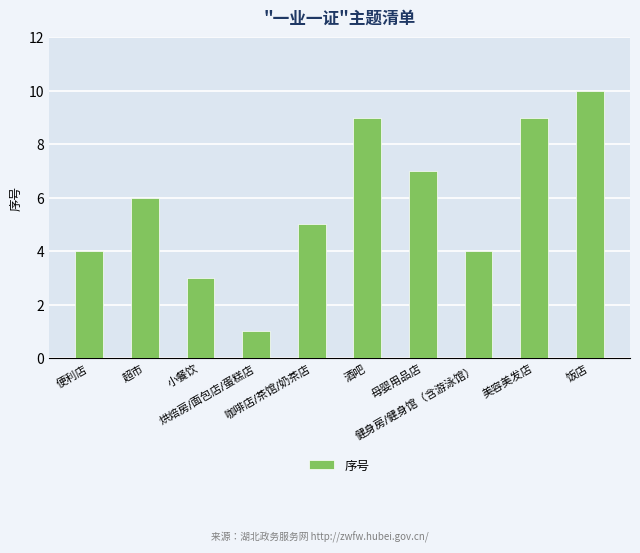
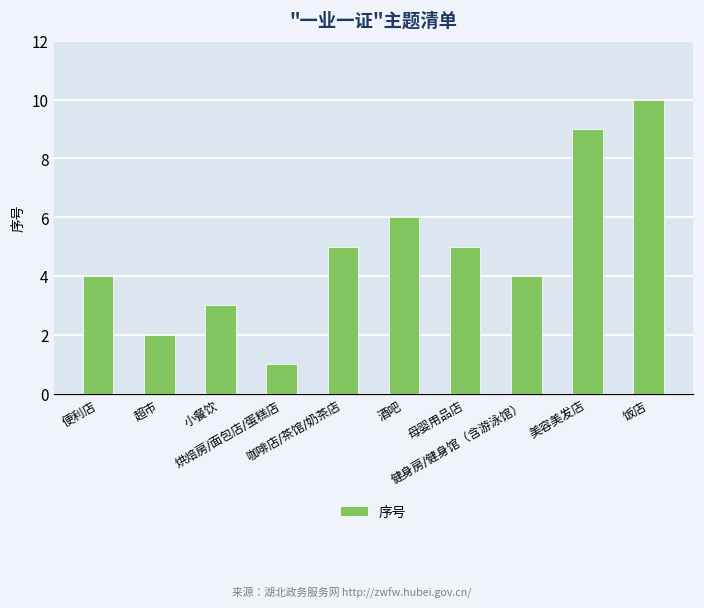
  {
    "便利店": 4,
-   "超市": 6,
+   "超市": 2,
    "小餐饮": 3,
    "烘焙房/面包店/蛋糕店": 1,
    "咖啡店/茶馆/奶茶店": 5,
-   "酒吧": 9,
-   "母婴用品店": 7,
+   "酒吧": 6,
+   "母婴用品店": 5,
    "健身房/健身馆（含游泳馆）": 4,
    "美容美发店": 9,
    "饭店": 10
  }
